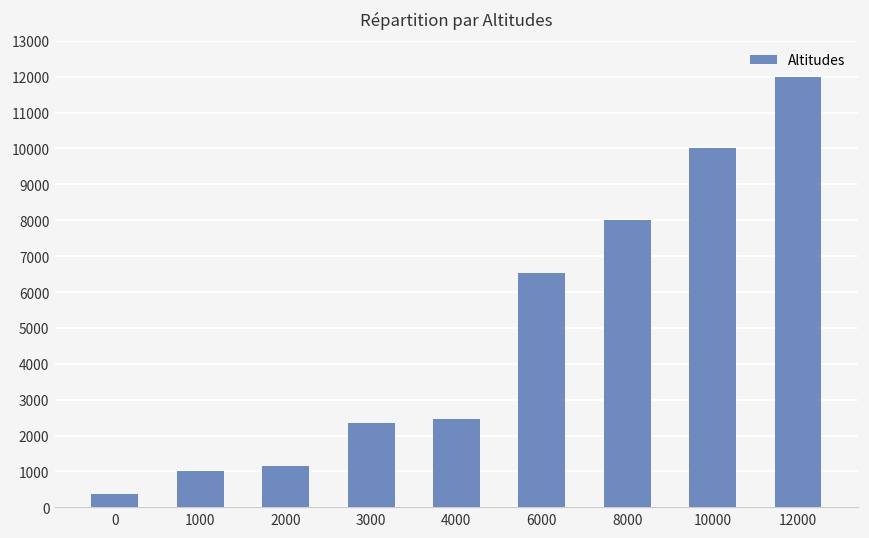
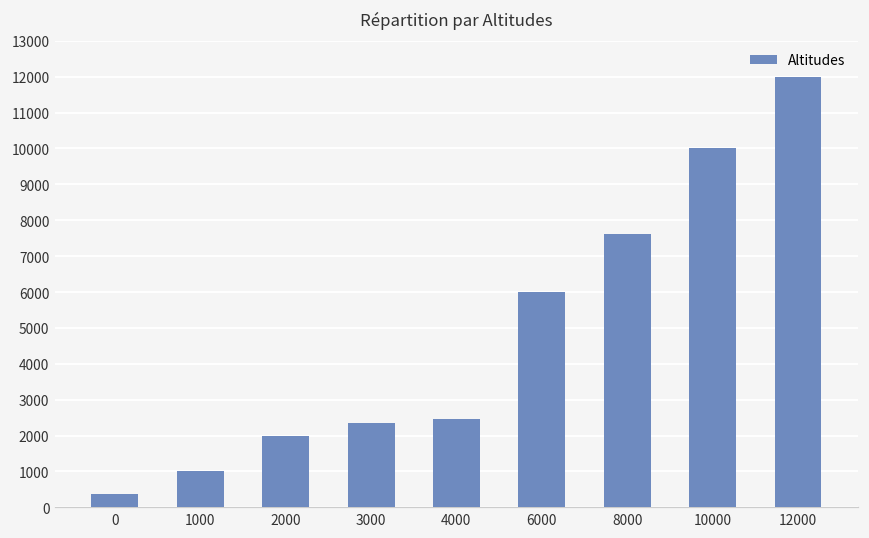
  {
    "0": 400,
    "1000": 1000,
-   "2000": 1200,
+   "2000": 2000,
    "3000": 2300,
    "4000": 2500,
-   "6000": 6500,
-   "8000": 8000,
+   "6000": 6000,
+   "8000": 7600,
    "10000": 10000,
    "12000": 12000
  }
